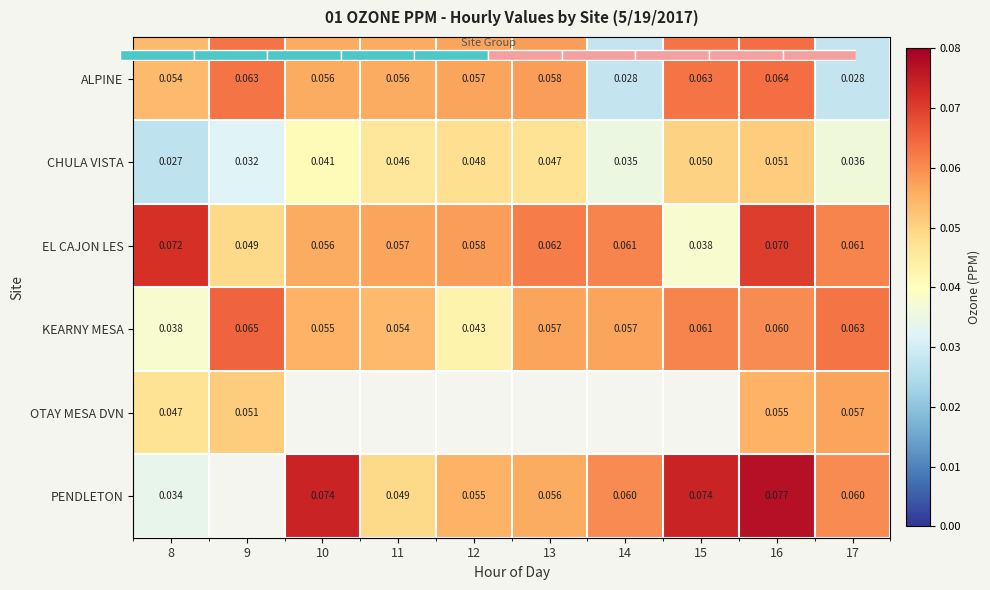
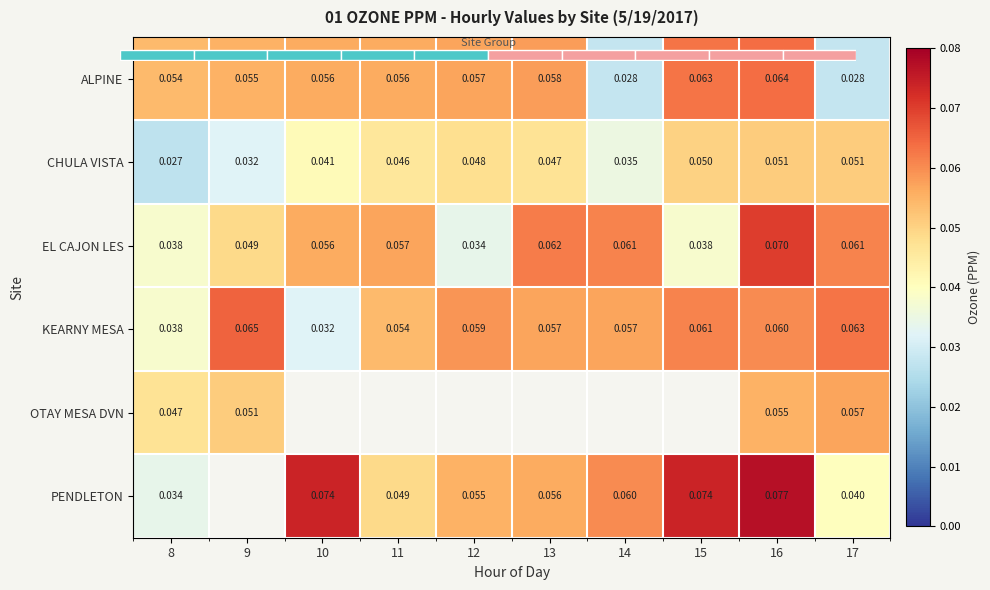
  {
    "01 OZONE PPM - Hourly Values by Site (5/19/2017)": {
      "ALPINE": {
        "8": 0.054,
-       "9": 0.063,
+       "9": 0.055,
        "10": 0.056,
        "11": 0.056,
        "12": 0.057,
        "13": 0.058,
        "14": 0.028,
        "15": 0.063,
        "16": 0.064,
        "17": 0.028
      },
      "CHULA VISTA": {
        "8": 0.027,
        "9": 0.032,
        "10": 0.041,
        "11": 0.046,
        "12": 0.048,
        "13": 0.047,
        "14": 0.035,
        "15": 0.050,
        "16": 0.051,
-       "17": 0.036
+       "17": 0.051
      },
      "EL CAJON LES": {
-       "8": 0.072,
+       "8": 0.038,
        "9": 0.049,
        "10": 0.056,
        "11": 0.057,
-       "12": 0.058,
+       "12": 0.034,
        "13": 0.062,
        "14": 0.061,
        "15": 0.038,
        "16": 0.070,
        "17": 0.061
      },
      "KEARNY MESA": {
        "8": 0.038,
        "9": 0.065,
-       "10": 0.055,
+       "10": 0.032,
        "11": 0.054,
-       "12": 0.043,
+       "12": 0.059,
        "13": 0.057,
        "14": 0.057,
        "15": 0.061,
        "16": 0.060,
        "17": 0.063
      },
      "OTAY MESA DVN": {
        "8": 0.047,
        "9": 0.051,
        "16": 0.055,
        "17": 0.057
      },
      "PENDLETON": {
        "8": 0.034,
        "10": 0.074,
        "11": 0.049,
        "12": 0.055,
        "13": 0.056,
        "14": 0.060,
        "15": 0.074,
        "16": 0.077,
-       "17": 0.060
+       "17": 0.040
      }
    }
  }
